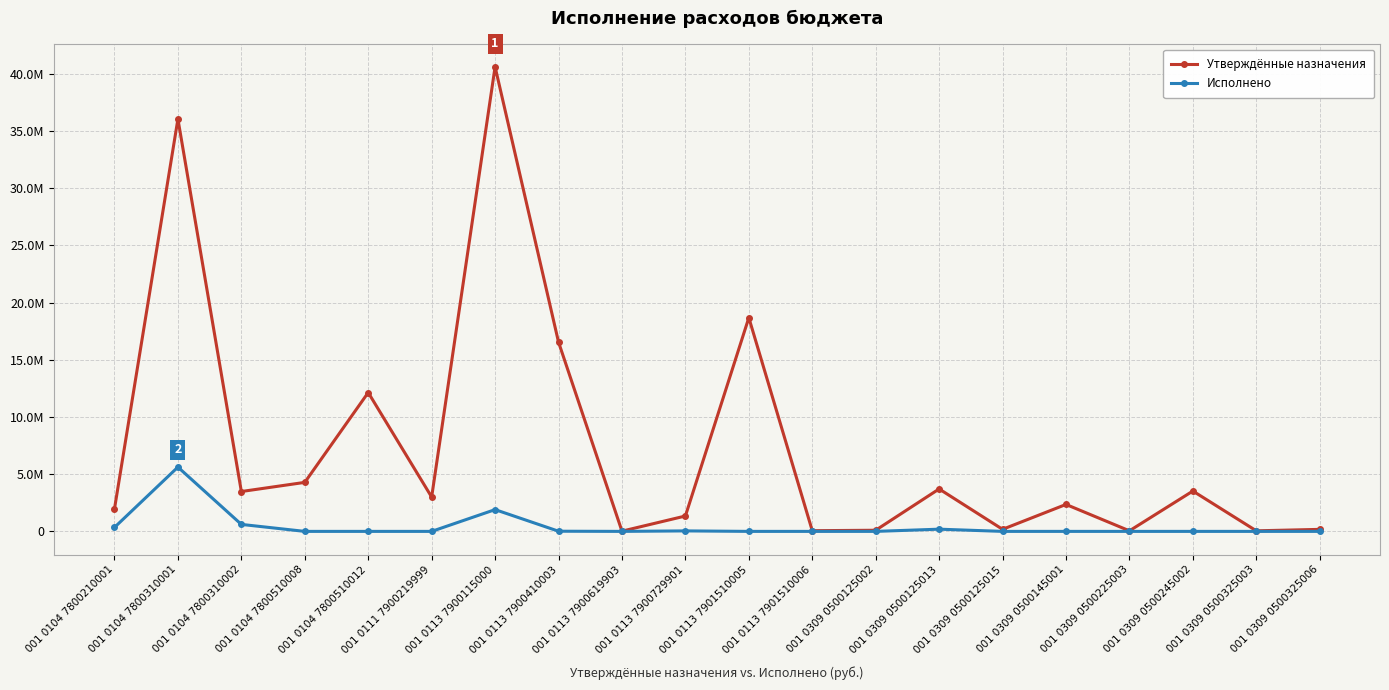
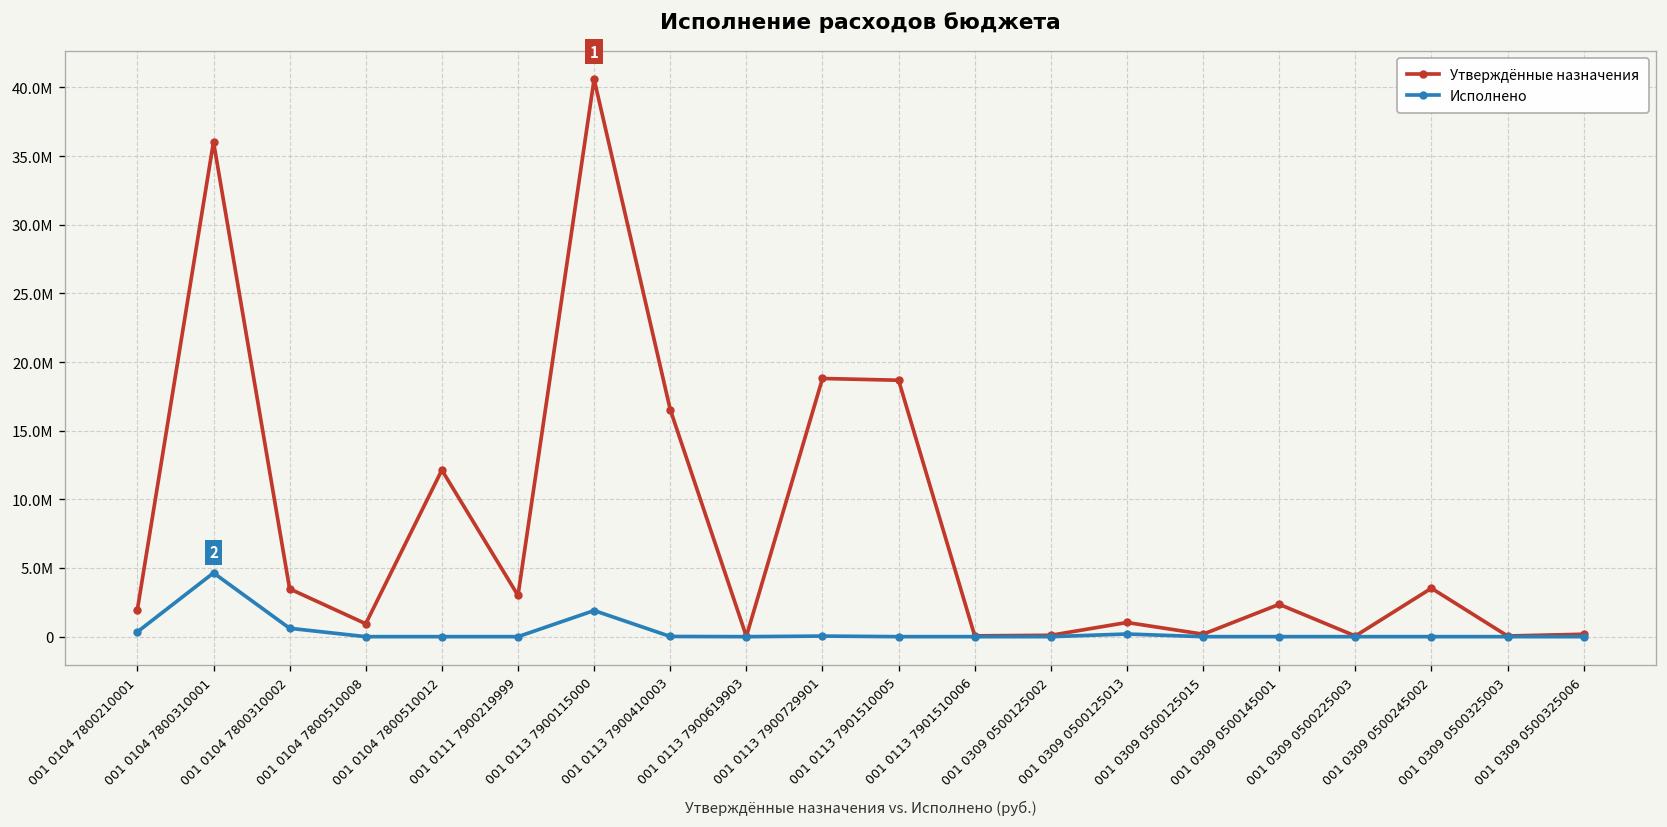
  {
    "Утверждённые назначения": {
      "001 0104 7800210001": 2000000,
      "001 0104 7800310001": 36000000,
      "001 0104 7800310002": 3500000,
-     "001 0104 7800510008": 4300000,
+     "001 0104 7800510008": 900000,
      "001 0104 7800510012": 12100000,
      "001 0111 7900219999": 3000000,
      "001 0113 7900410003": 16500000,
-     "001 0113 7900729901": 1300000,
+     "001 0113 7900729901": 18800000,
      "001 0113 7901510005": 18700000,
-     "001 0309 0500125013": 3700000,
+     "001 0309 0500125013": 1000000,
      "001 0309 0500145001": 2400000,
      "001 0309 0500245002": 3500000
    },
    "Исполнено": {
      "001 0104 7800210001": 300000,
-     "001 0104 7800310001": 5600000,
+     "001 0104 7800310001": 4600000,
      "001 0104 7800310002": 600000,
      "001 0104 7800510008": 0,
      "001 0104 7800510012": 0,
      "001 0111 7900219999": 0,
      "001 0113 7900115000": 1900000,
      "001 0113 7900410003": 0,
      "001 0113 7900729901": 0,
      "001 0113 7901510005": 0,
      "001 0309 0500125013": 200000,
      "001 0309 0500145001": 0,
      "001 0309 0500245002": 0
    }
  }
